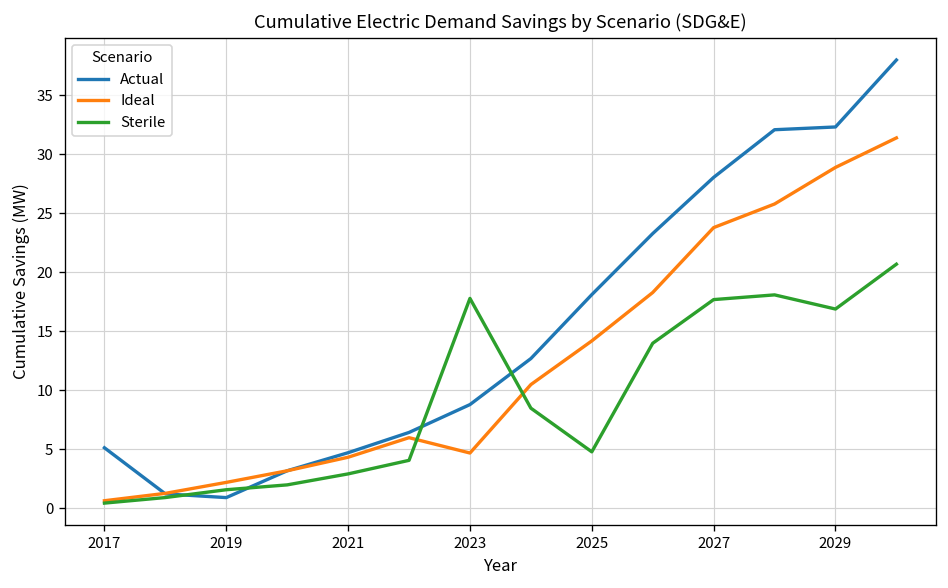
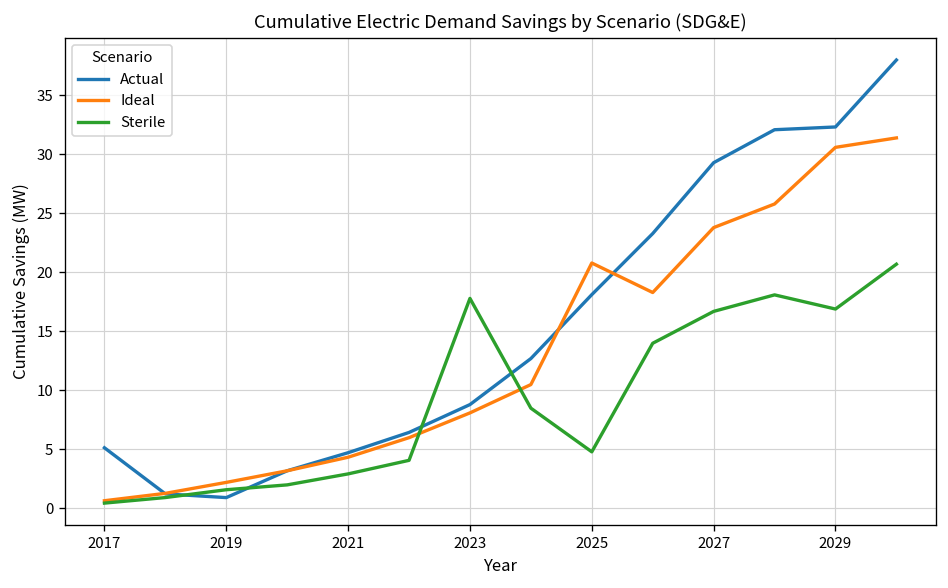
  {
    "Actual": {
      "2017": 5,
      "2019": 1,
      "2021": 5,
      "2023": 9,
      "2025": 18,
-     "2027": 28,
+     "2027": 29,
      "2029": 32
    },
    "Ideal": {
      "2019": 2,
      "2021": 4,
-     "2023": 5,
-     "2025": 14,
+     "2023": 8,
+     "2025": 21,
      "2027": 24,
-     "2029": 29
+     "2029": 31
    },
    "Sterile": {
      "2019": 2,
      "2021": 3,
      "2023": 18,
      "2025": 5,
-     "2027": 18,
+     "2027": 17,
      "2029": 17
    }
  }
